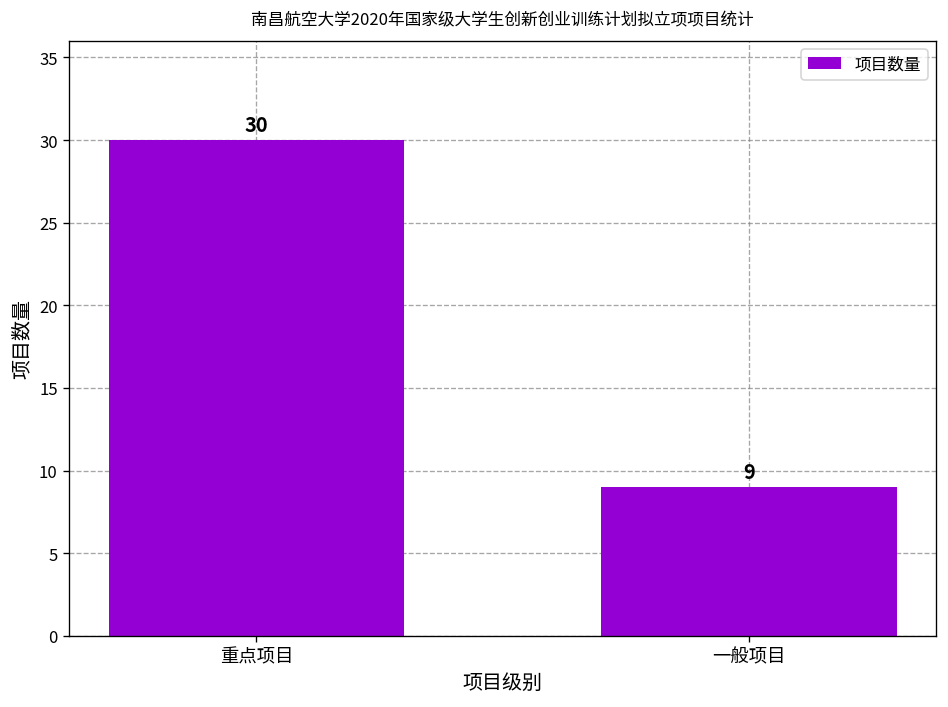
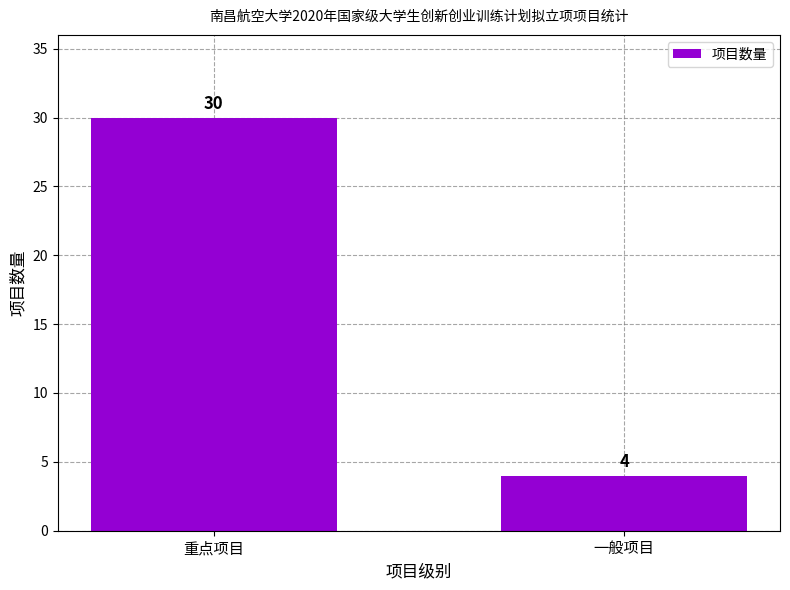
  {
    "重点项目": 30,
-   "一般项目": 9
+   "一般项目": 4
  }
